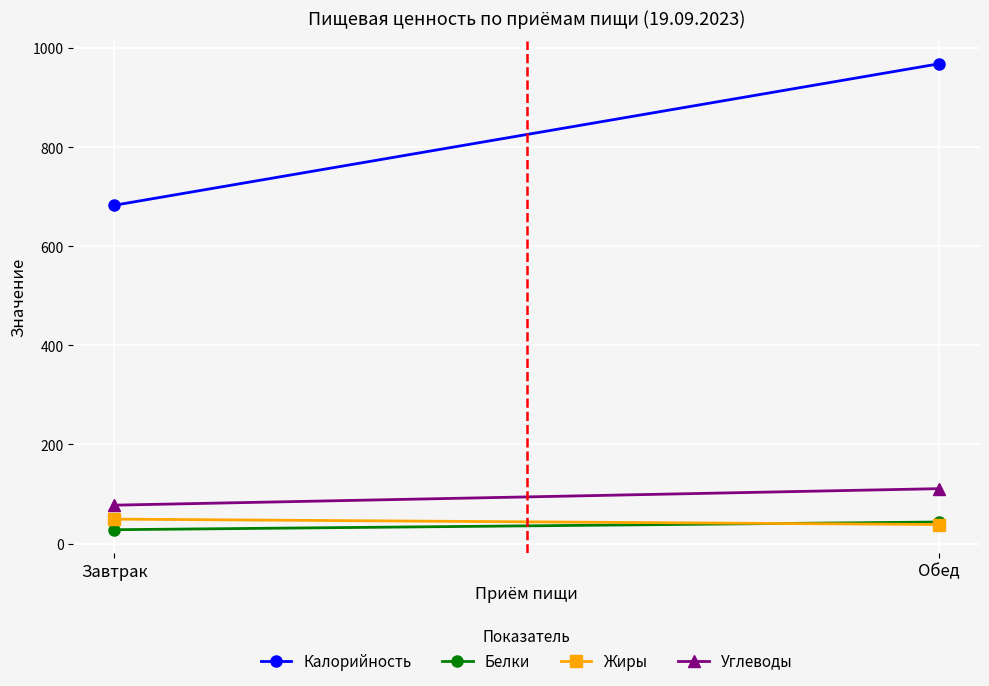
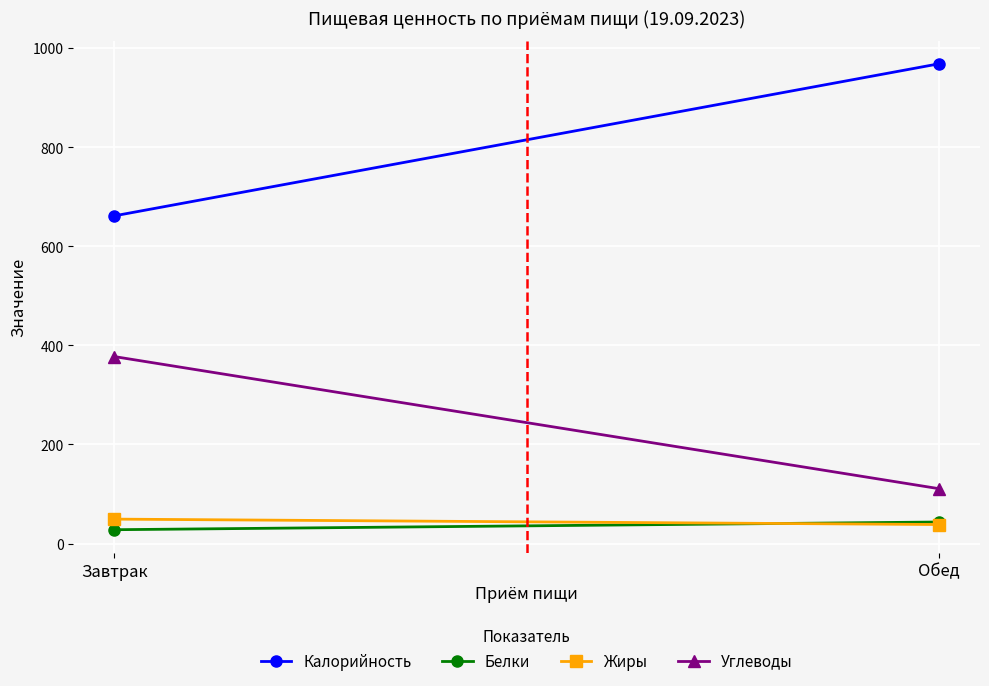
  {
    "Калорийность": {
-     "Завтрак": 680,
+     "Завтрак": 660,
      "Обед": 970
    },
    "Белки": {
      "Завтрак": 30
    },
    "Жиры": {
      "Завтрак": 50
    },
    "Углеводы": {
-     "Завтрак": 80,
+     "Завтрак": 380,
      "Обед": 110
    }
  }
